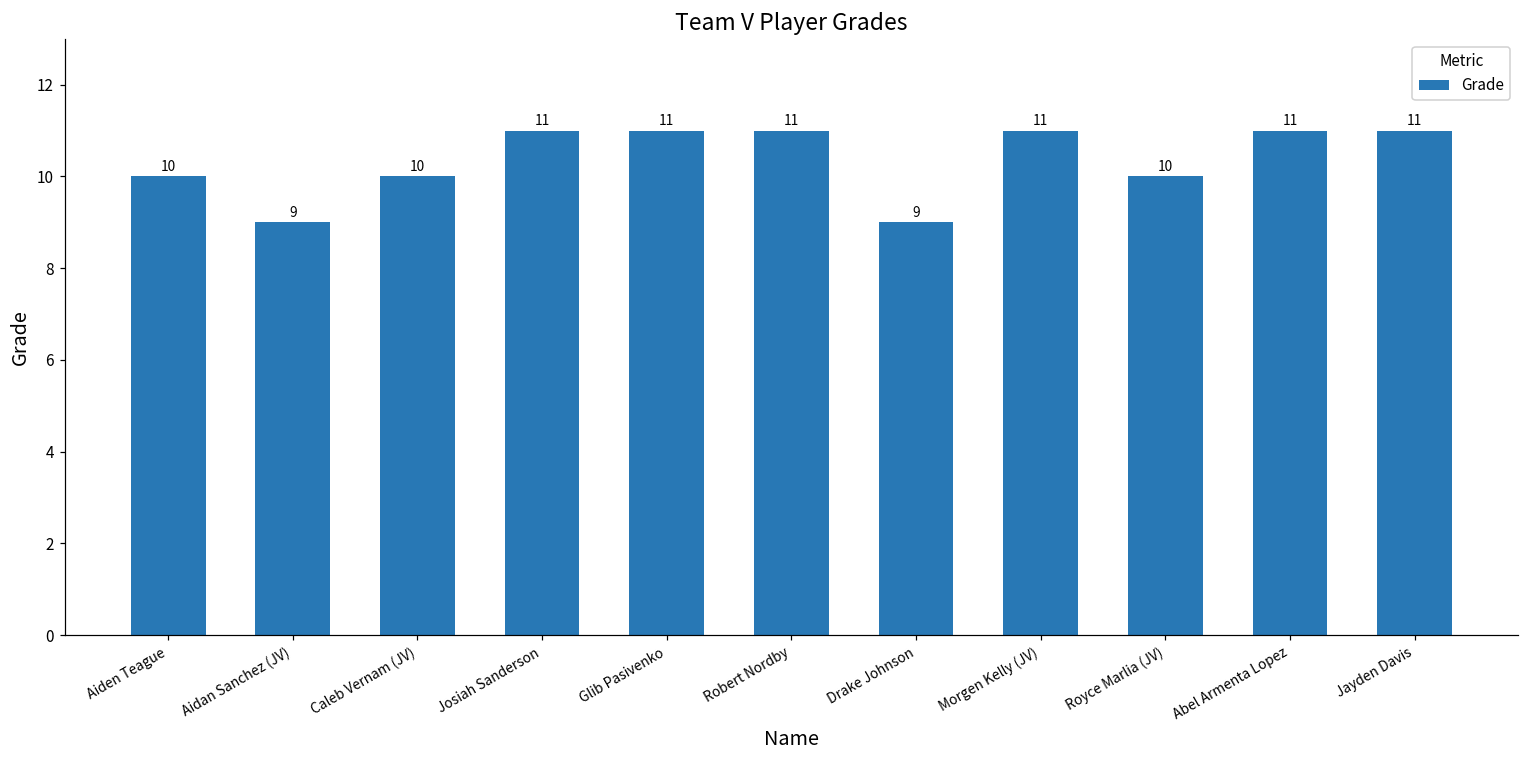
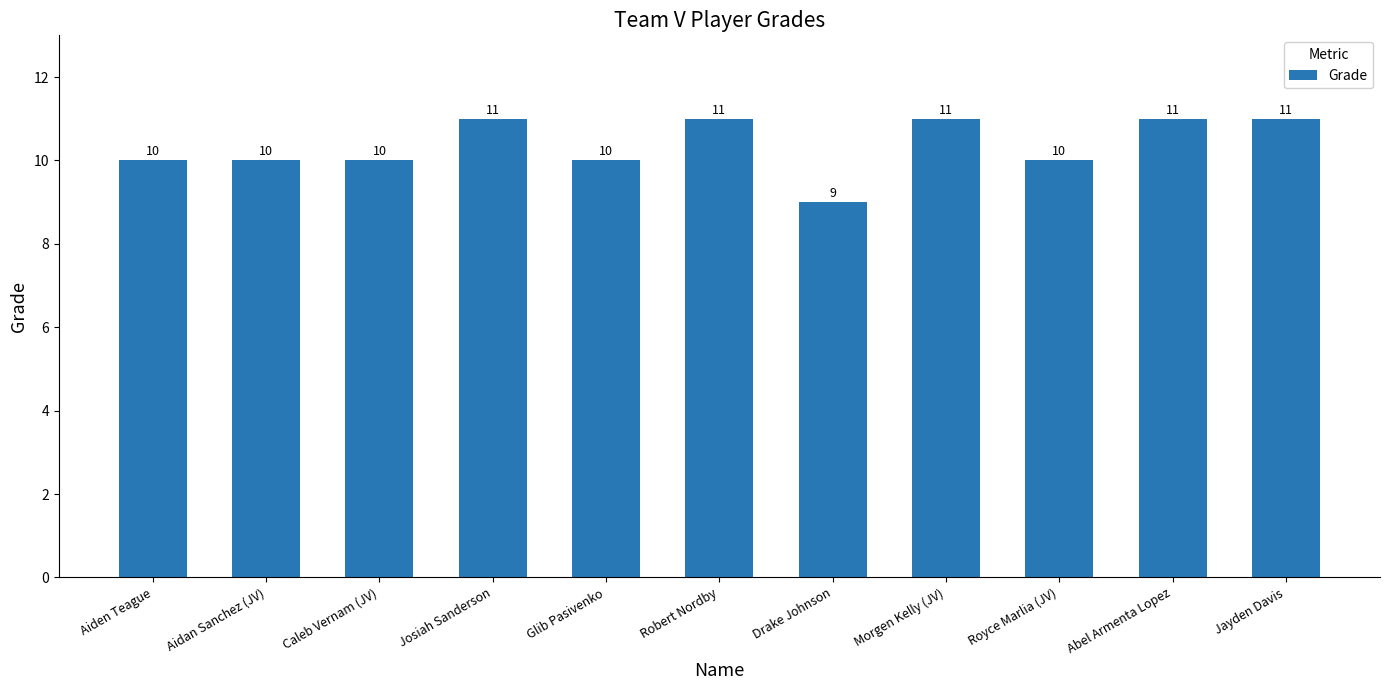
  {
    "Aiden Teague": 10,
-   "Aidan Sanchez (JV)": 9,
+   "Aidan Sanchez (JV)": 10,
    "Caleb Vernam (JV)": 10,
    "Josiah Sanderson": 11,
-   "Glib Pasivenko": 11,
+   "Glib Pasivenko": 10,
    "Robert Nordby": 11,
    "Drake Johnson": 9,
    "Morgen Kelly (JV)": 11,
    "Royce Marlia (JV)": 10,
    "Abel Armenta Lopez": 11,
    "Jayden Davis": 11
  }
